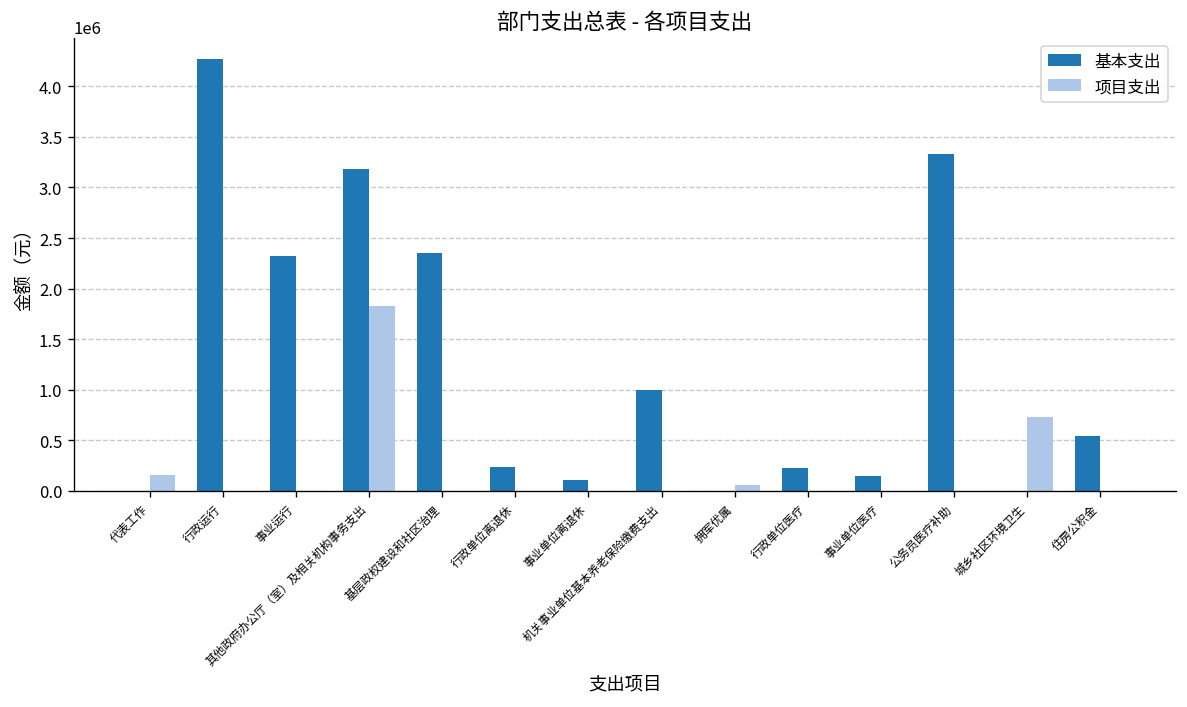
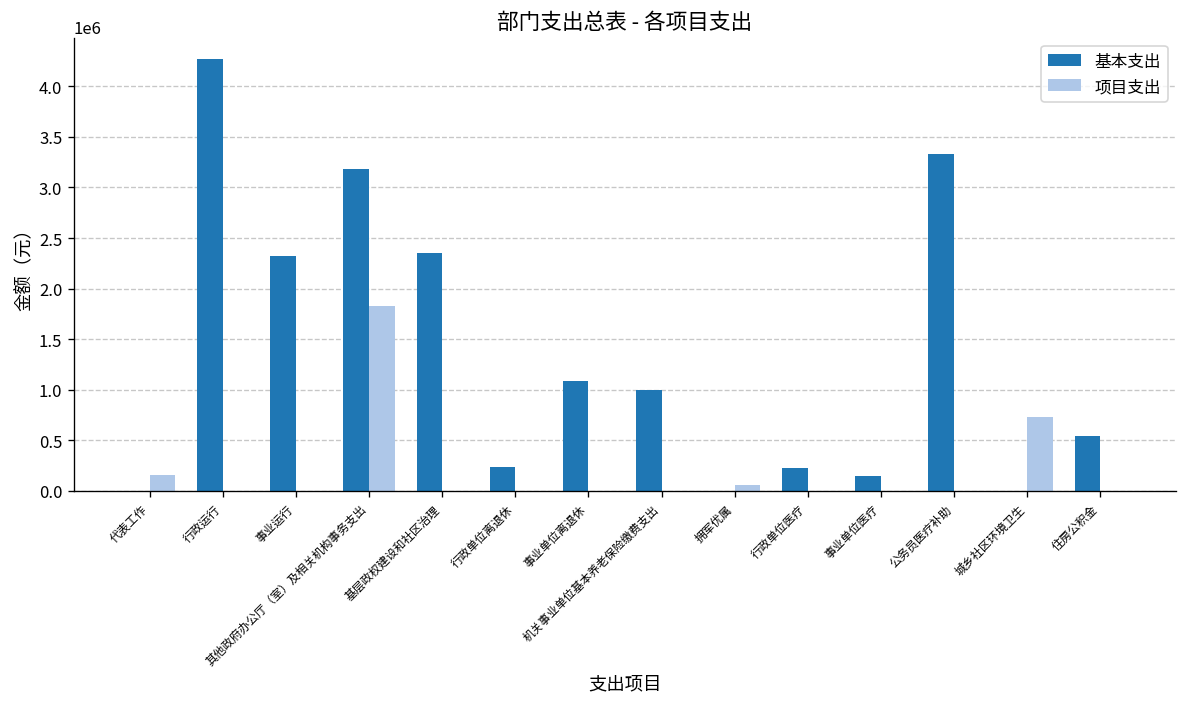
  {
    "基本支出": {
      "代表工作": 0,
      "行政运行": 4300000,
      "事业运行": 2300000,
      "其他政府办公厅（室）及相关机构事务支出": 3200000,
      "基层政权建设和社区治理": 2300000,
      "行政单位离退休": 200000,
-     "事业单位离退休": 100000,
+     "事业单位离退休": 1100000,
      "机关事业单位基本养老保险缴费支出": 1000000,
      "拥军优属": 0,
      "行政单位医疗": 200000,
      "事业单位医疗": 100000,
      "公务员医疗补助": 3300000,
      "城乡社区环境卫生": 0,
      "住房公积金": 500000
    },
    "项目支出": {
      "代表工作": 200000,
      "行政运行": 0,
      "事业运行": 0,
      "其他政府办公厅（室）及相关机构事务支出": 1800000,
      "基层政权建设和社区治理": 0,
      "行政单位离退休": 0,
      "事业单位离退休": 0,
      "机关事业单位基本养老保险缴费支出": 0,
      "拥军优属": 100000,
      "行政单位医疗": 0,
      "事业单位医疗": 0,
      "公务员医疗补助": 0,
      "城乡社区环境卫生": 700000,
      "住房公积金": 0
    }
  }
